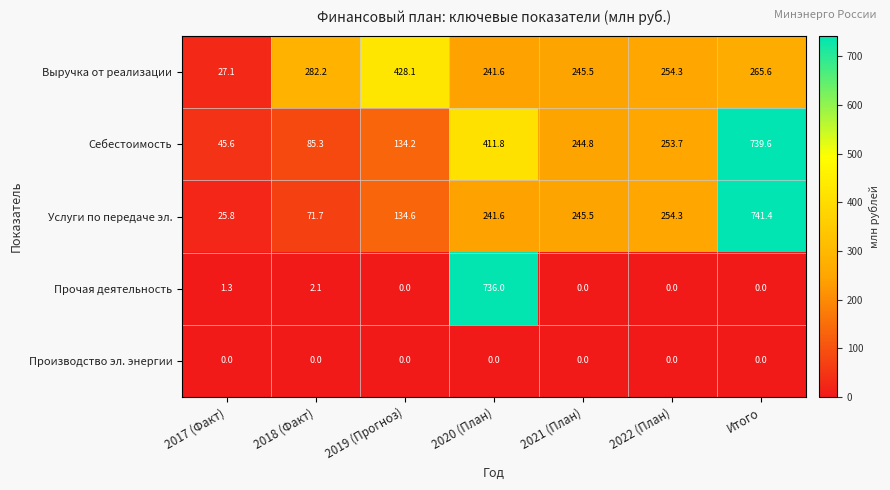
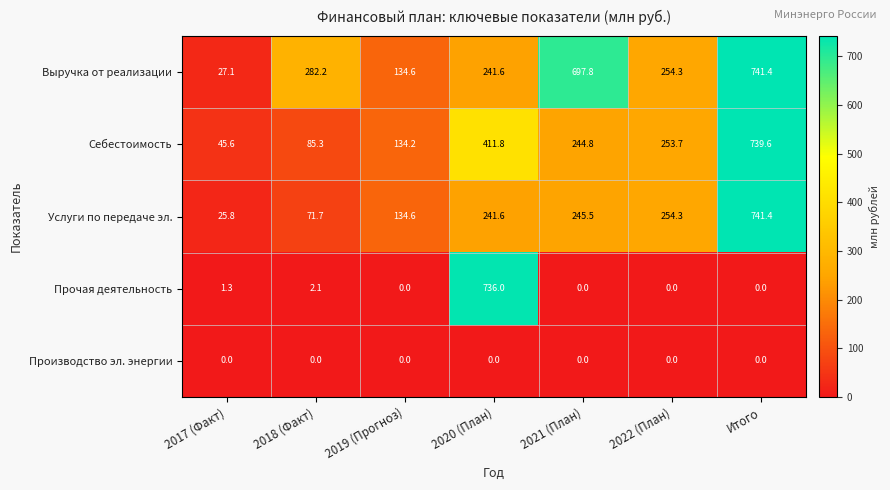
  {
    "Выручка от реализации": {
      "2017 (Факт)": 27.1,
      "2018 (Факт)": 282.2,
-     "2019 (Прогноз)": 428.1,
+     "2019 (Прогноз)": 134.6,
      "2020 (План)": 241.6,
-     "2021 (План)": 245.5,
+     "2021 (План)": 697.8,
      "2022 (План)": 254.3,
-     "Итого": 265.6
+     "Итого": 741.4
    },
    "Себестоимость": {
      "2017 (Факт)": 45.6,
      "2018 (Факт)": 85.3,
      "2019 (Прогноз)": 134.2,
      "2020 (План)": 411.8,
      "2021 (План)": 244.8,
      "2022 (План)": 253.7,
      "Итого": 739.6
    },
    "Услуги по передаче эл.": {
      "2017 (Факт)": 25.8,
      "2018 (Факт)": 71.7,
      "2019 (Прогноз)": 134.6,
      "2020 (План)": 241.6,
      "2021 (План)": 245.5,
      "2022 (План)": 254.3,
      "Итого": 741.4
    },
    "Прочая деятельность": {
      "2017 (Факт)": 1.3,
      "2018 (Факт)": 2.1,
      "2019 (Прогноз)": 0.0,
      "2020 (План)": 736.0,
      "2021 (План)": 0.0,
      "2022 (План)": 0.0,
      "Итого": 0.0
    },
    "Производство эл. энергии": {
      "2017 (Факт)": 0.0,
      "2018 (Факт)": 0.0,
      "2019 (Прогноз)": 0.0,
      "2020 (План)": 0.0,
      "2021 (План)": 0.0,
      "2022 (План)": 0.0,
      "Итого": 0.0
    }
  }
